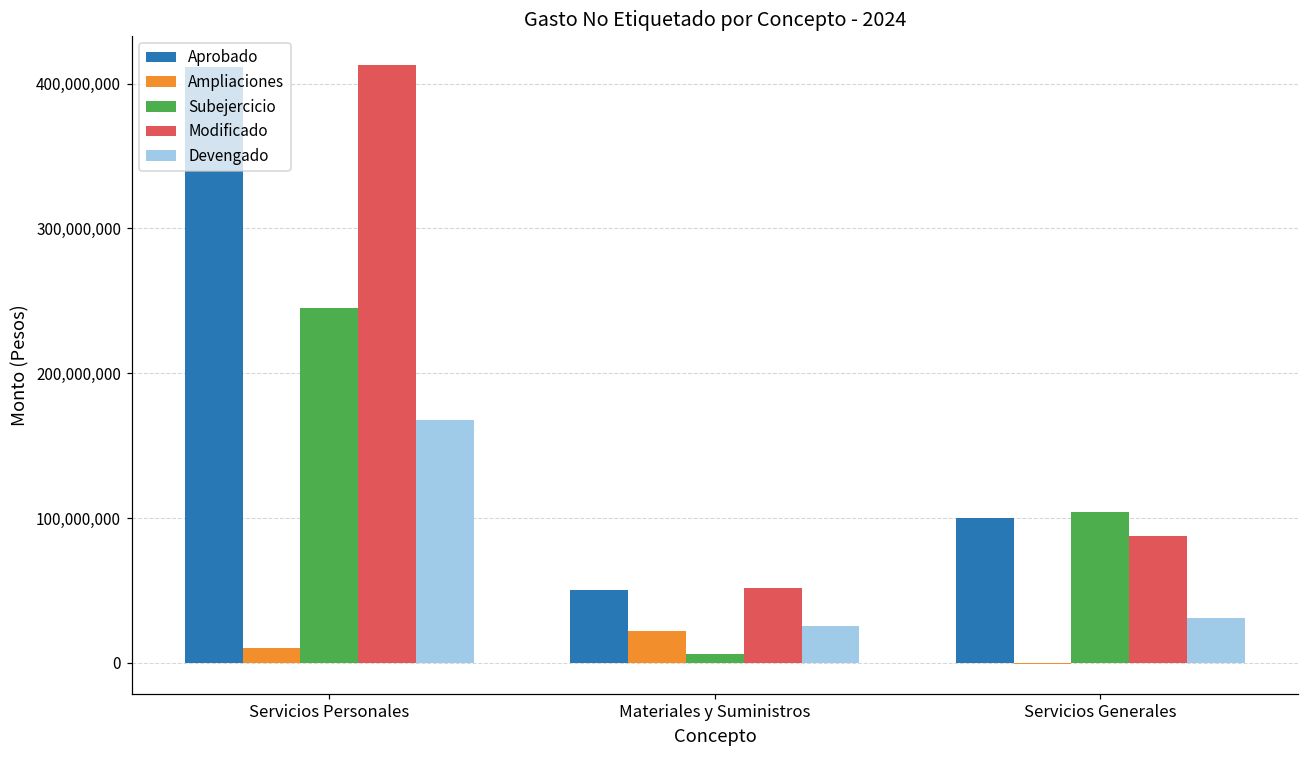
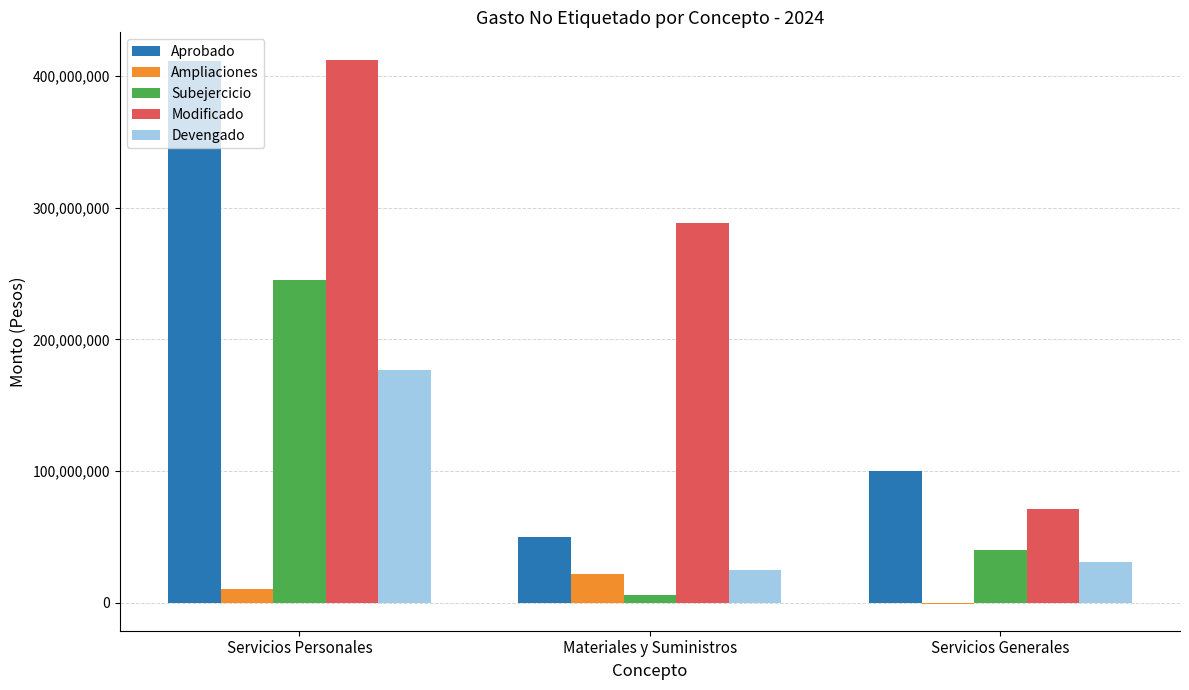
  {
    "Aprobado": {
      "Materiales y Suministros": "50,000,000",
      "Servicios Generales": "100,000,000"
    },
    "Ampliaciones": {
      "Servicios Personales": "10,000,000",
      "Materiales y Suministros": "22,000,000"
    },
    "Subejercicio": {
      "Servicios Personales": "245,000,000",
      "Materiales y Suministros": "6,000,000",
-     "Servicios Generales": "104,000,000"
+     "Servicios Generales": "40,000,000"
    },
    "Modificado": {
      "Servicios Personales": "413,000,000",
-     "Materiales y Suministros": "52,000,000",
-     "Servicios Generales": "87,000,000"
+     "Materiales y Suministros": "288,000,000",
+     "Servicios Generales": "71,000,000"
    },
    "Devengado": {
-     "Servicios Personales": "168,000,000",
+     "Servicios Personales": "177,000,000",
      "Materiales y Suministros": "25,000,000",
      "Servicios Generales": "31,000,000"
    }
  }
